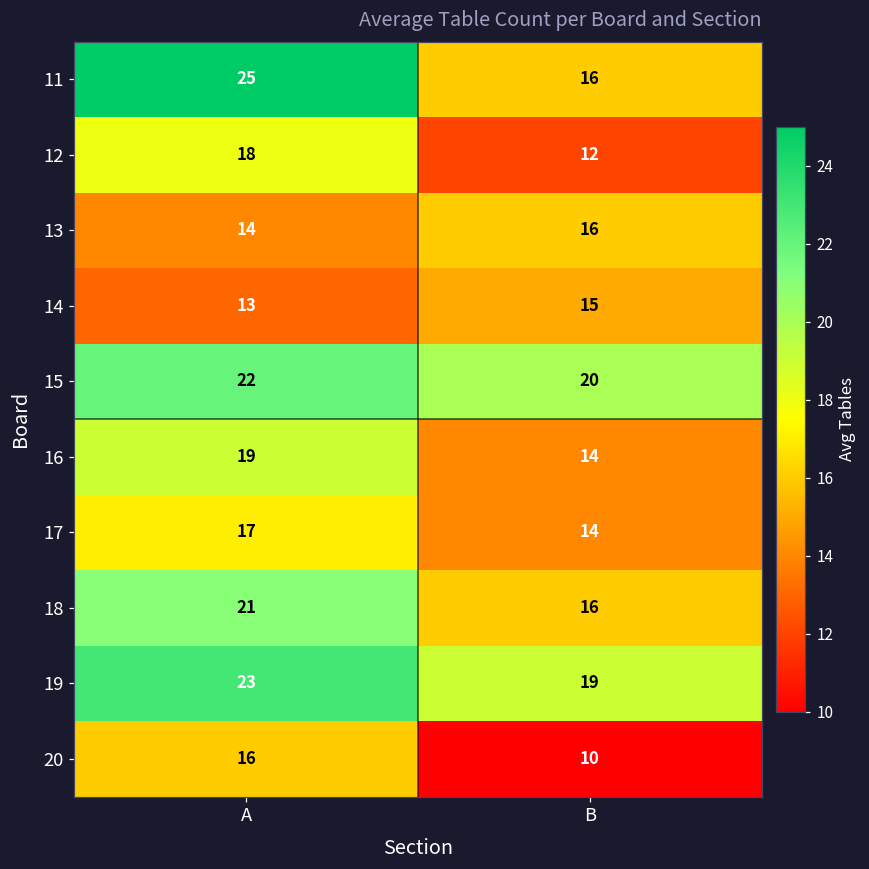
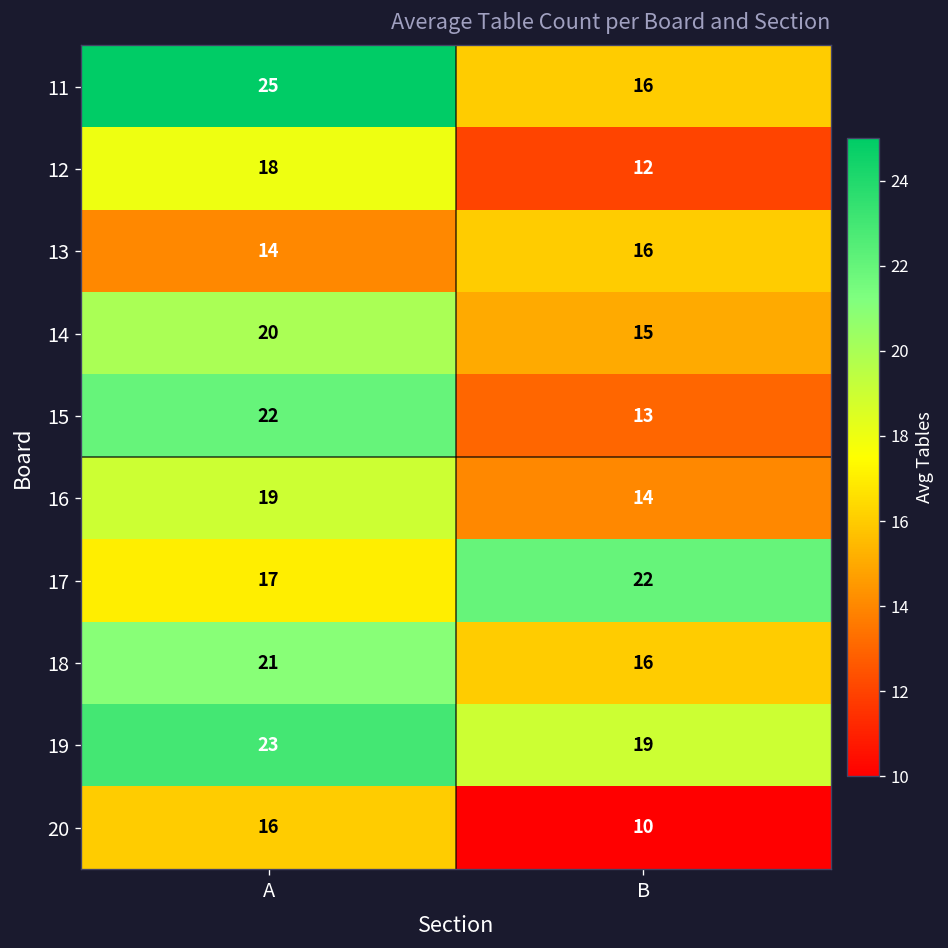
  {
    "11": {
      "A": 25,
      "B": 16
    },
    "12": {
      "A": 18,
      "B": 12
    },
    "13": {
      "A": 14,
      "B": 16
    },
    "14": {
-     "A": 13,
+     "A": 20,
      "B": 15
    },
    "15": {
      "A": 22,
-     "B": 20
+     "B": 13
    },
    "16": {
      "A": 19,
      "B": 14
    },
    "17": {
      "A": 17,
-     "B": 14
+     "B": 22
    },
    "18": {
      "A": 21,
      "B": 16
    },
    "19": {
      "A": 23,
      "B": 19
    },
    "20": {
      "A": 16,
      "B": 10
    }
  }
